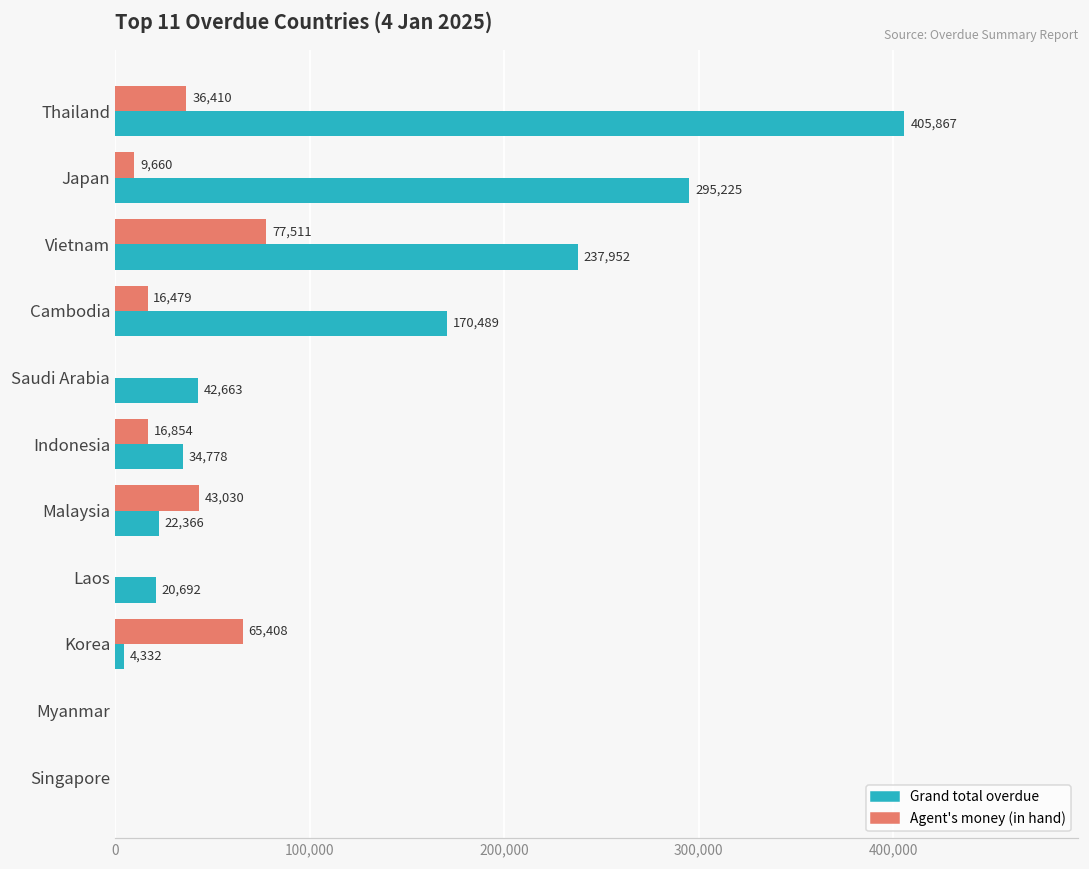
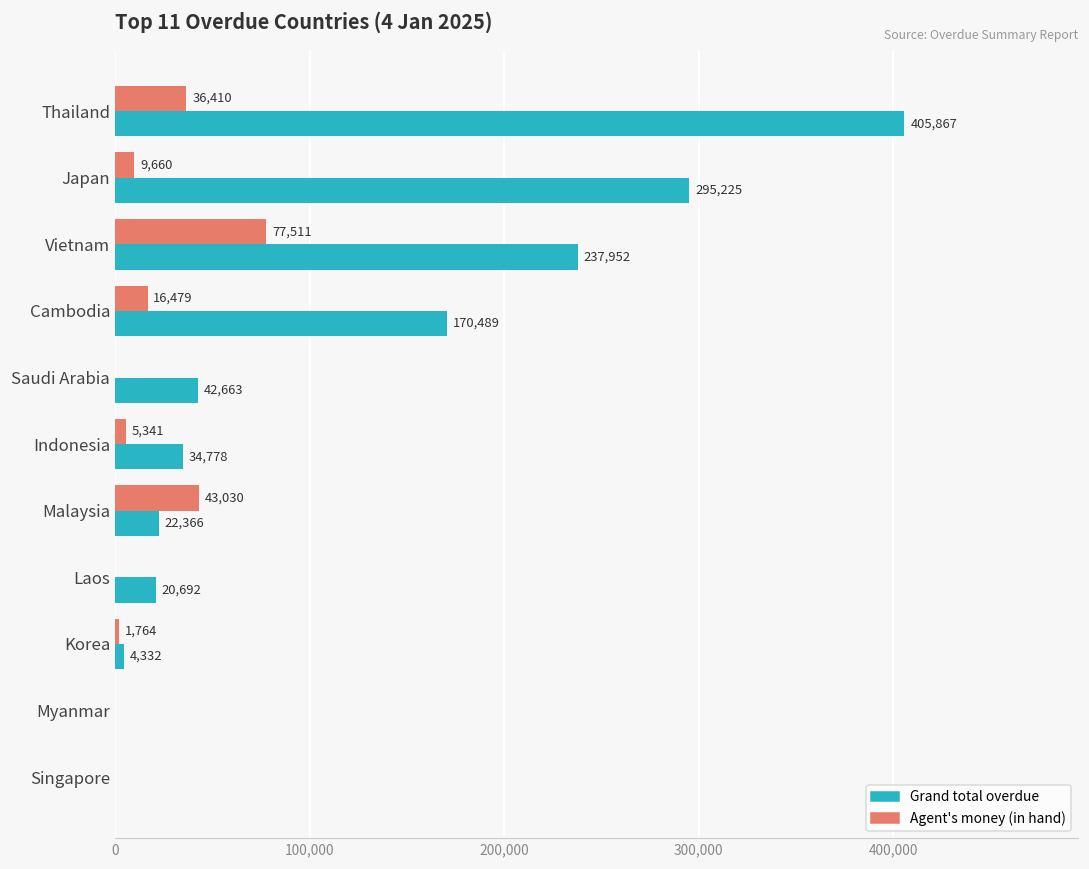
  {
    "Grand total overdue": {
      "Thailand": "405,867",
      "Japan": "295,225",
      "Vietnam": "237,952",
      "Cambodia": "170,489",
      "Saudi Arabia": "42,663",
      "Indonesia": "34,778",
      "Malaysia": "22,366",
      "Laos": "20,692",
      "Korea": "4,332"
    },
    "Agent's money (in hand)": {
      "Thailand": "36,410",
      "Japan": "9,660",
      "Vietnam": "77,511",
      "Cambodia": "16,479",
-     "Indonesia": "16,854",
+     "Indonesia": "5,341",
      "Malaysia": "43,030",
-     "Korea": "65,408"
+     "Korea": "1,764"
    }
  }
